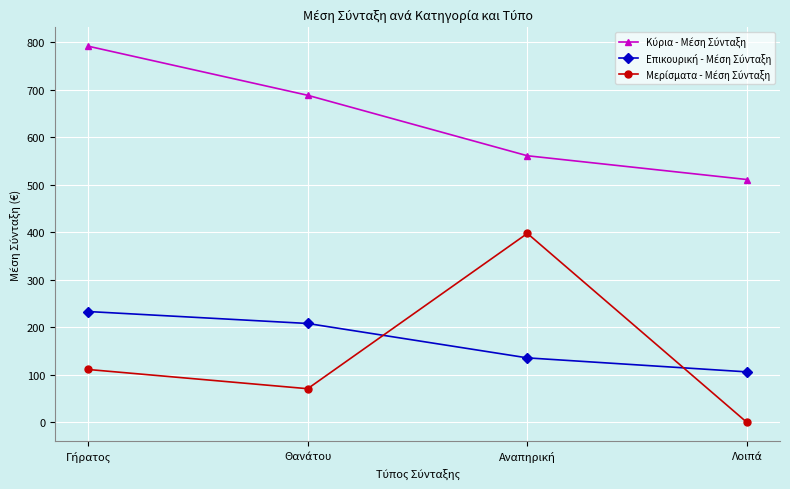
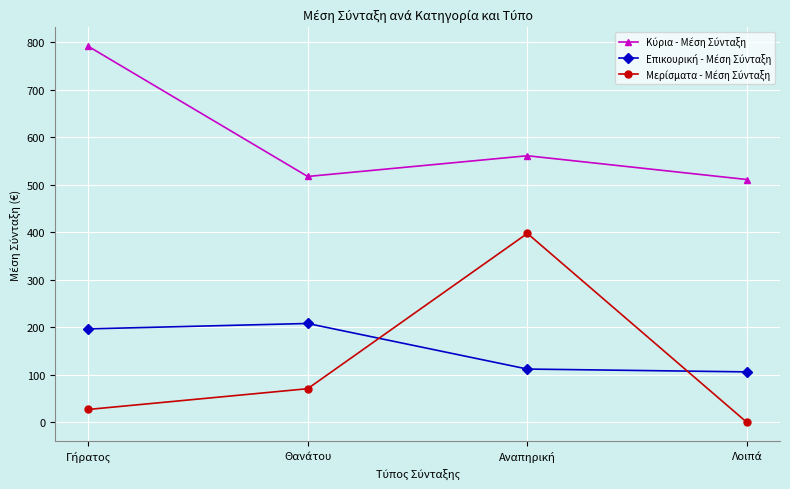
  {
    "Κύρια - Μέση Σύνταξη": {
      "Γήρατος": 790,
-     "Θανάτου": 690,
+     "Θανάτου": 520,
      "Αναπηρική": 560,
      "Λοιπά": 510
    },
    "Επικουρική - Μέση Σύνταξη": {
-     "Γήρατος": 230,
+     "Γήρατος": 200,
      "Θανάτου": 210,
-     "Αναπηρική": 140,
+     "Αναπηρική": 110,
      "Λοιπά": 110
    },
    "Μερίσματα - Μέση Σύνταξη": {
-     "Γήρατος": 110,
+     "Γήρατος": 30,
      "Θανάτου": 70,
      "Αναπηρική": 400,
      "Λοιπά": 0
    }
  }
